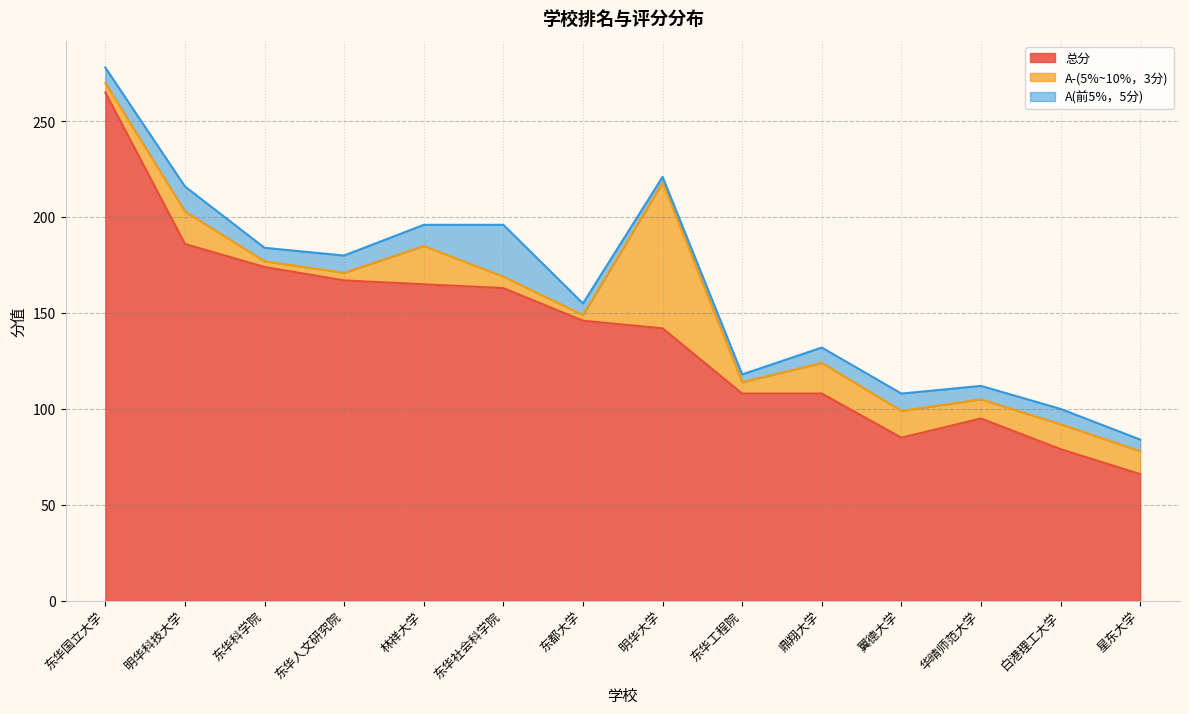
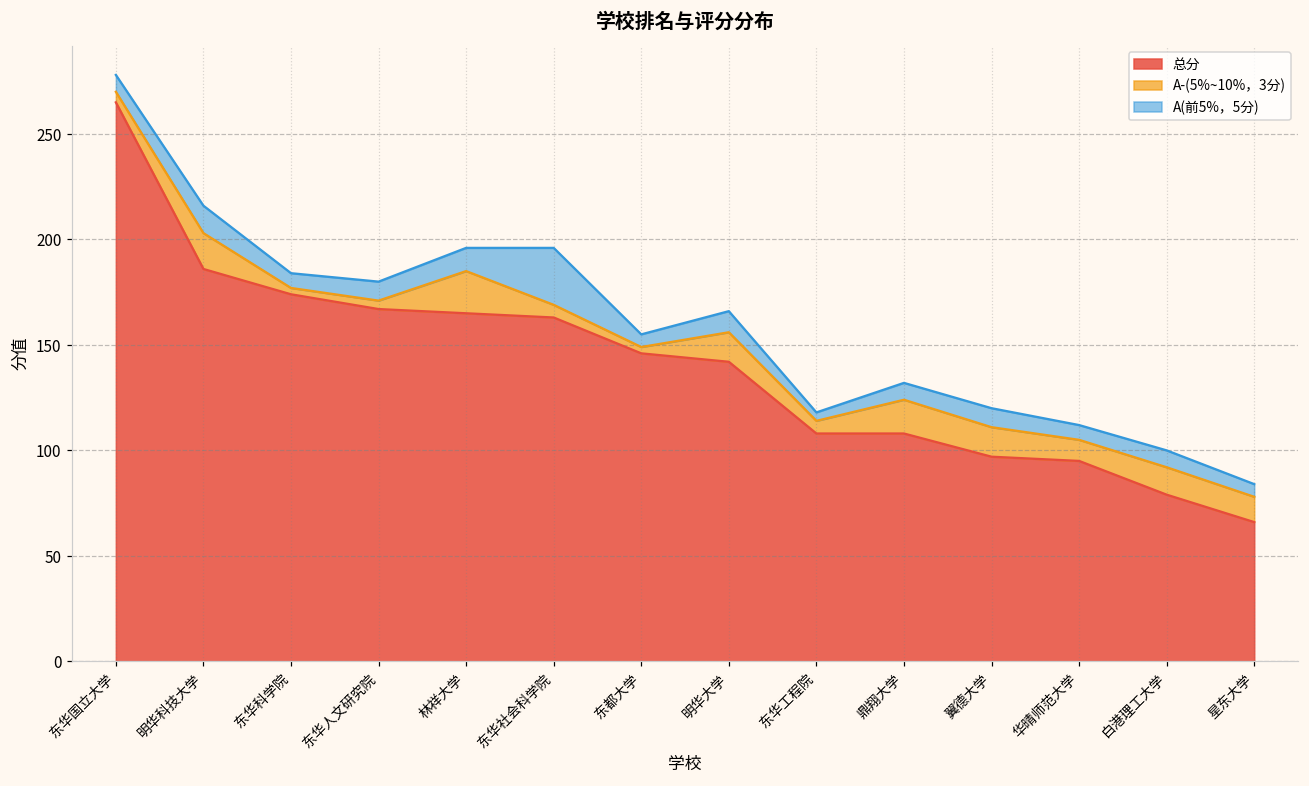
  {
    "总分": {
      "东华国立大学": 265,
      "明华科技大学": 186,
      "东华科学院": 174,
      "东华人文研究院": 167,
      "林祥大学": 165,
      "东华社会科学院": 163,
      "东都大学": 146,
      "明华大学": 142,
      "东华工程院": 108,
      "鼎翔大学": 108,
-     "翼德大学": 85,
+     "翼德大学": 97,
      "华晴师范大学": 95,
      "白港理工大学": 79,
      "星东大学": 66
    },
    "A-(5%~10%，3分)": {
      "东华国立大学": 5,
      "明华科技大学": 17,
      "东华科学院": 3,
      "东华人文研究院": 4,
      "林祥大学": 20,
      "东华社会科学院": 6,
      "东都大学": 3,
-     "明华大学": 76,
+     "明华大学": 14,
      "东华工程院": 6,
      "鼎翔大学": 16,
      "翼德大学": 14,
      "华晴师范大学": 10,
      "白港理工大学": 13,
      "星东大学": 12
    },
    "A(前5%，5分)": {
      "东华国立大学": 8,
      "明华科技大学": 13,
      "东华科学院": 7,
      "东华人文研究院": 9,
      "林祥大学": 11,
      "东华社会科学院": 27,
      "东都大学": 6,
-     "明华大学": 3,
+     "明华大学": 10,
      "东华工程院": 4,
      "鼎翔大学": 8,
      "翼德大学": 9,
      "华晴师范大学": 7,
      "白港理工大学": 8,
      "星东大学": 6
    }
  }
